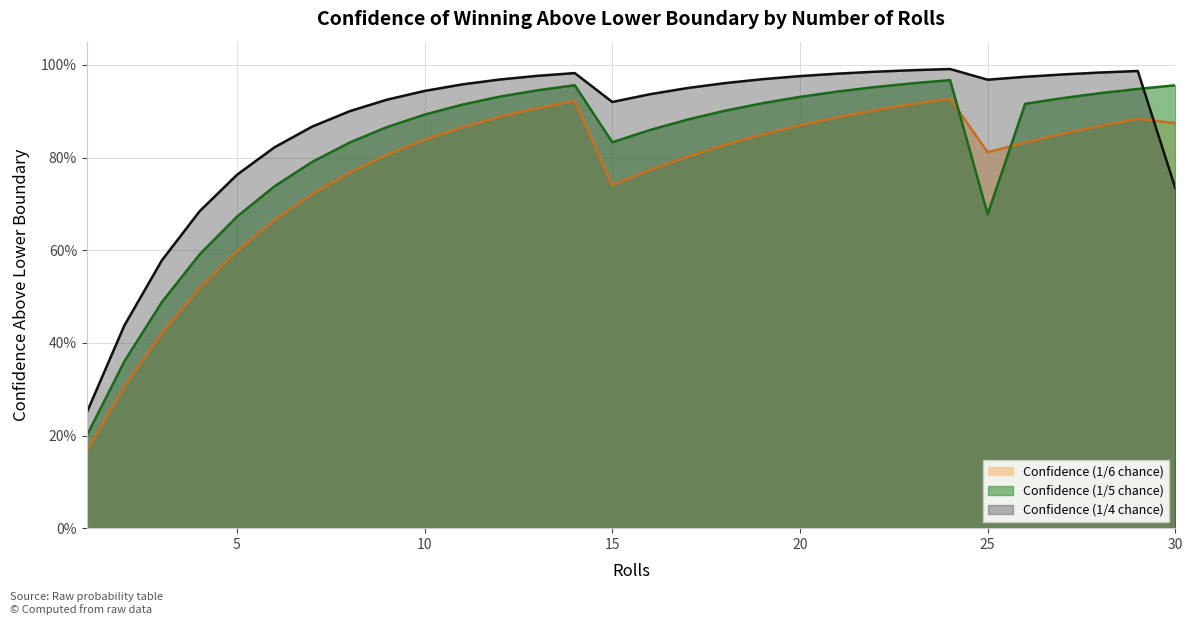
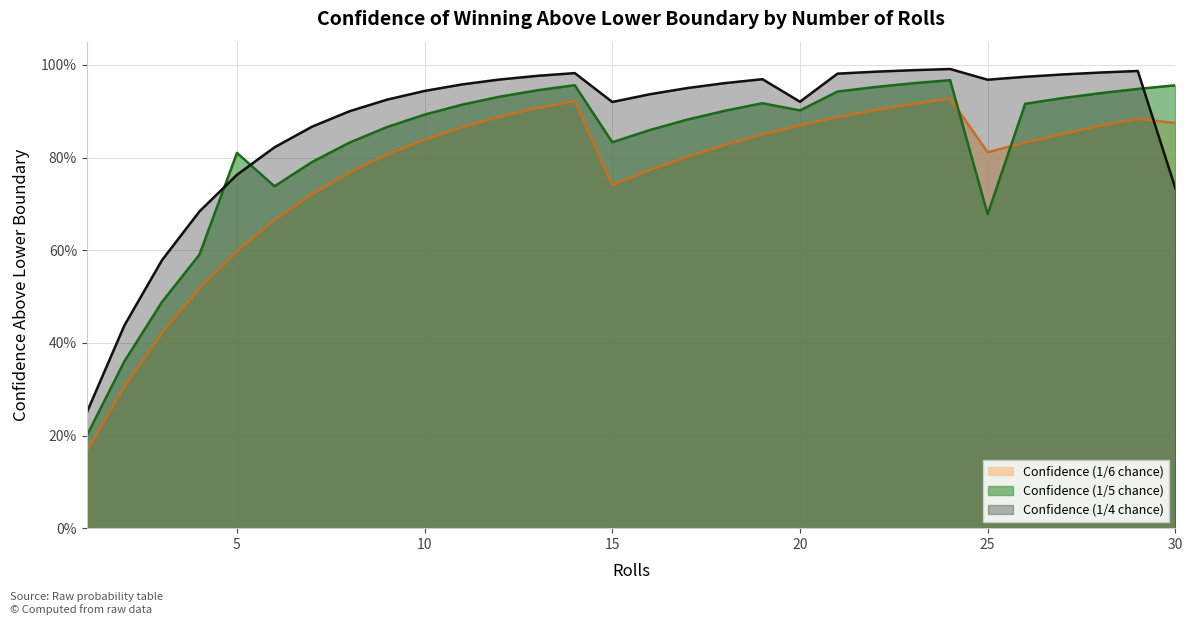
  {
    "Confidence (1/6 chance)": {
      "5": "60%",
      "10": "84%",
      "15": "74%",
      "20": "87%",
      "25": "81%",
      "30": "87%"
    },
    "Confidence (1/5 chance)": {
-     "5": "67%",
+     "5": "81%",
      "10": "89%",
      "15": "83%",
-     "20": "93%",
+     "20": "90%",
      "25": "68%",
      "30": "96%"
    },
    "Confidence (1/4 chance)": {
      "5": "76%",
      "10": "94%",
      "15": "92%",
-     "20": "98%",
+     "20": "92%",
      "25": "97%",
      "30": "73%"
    }
  }
